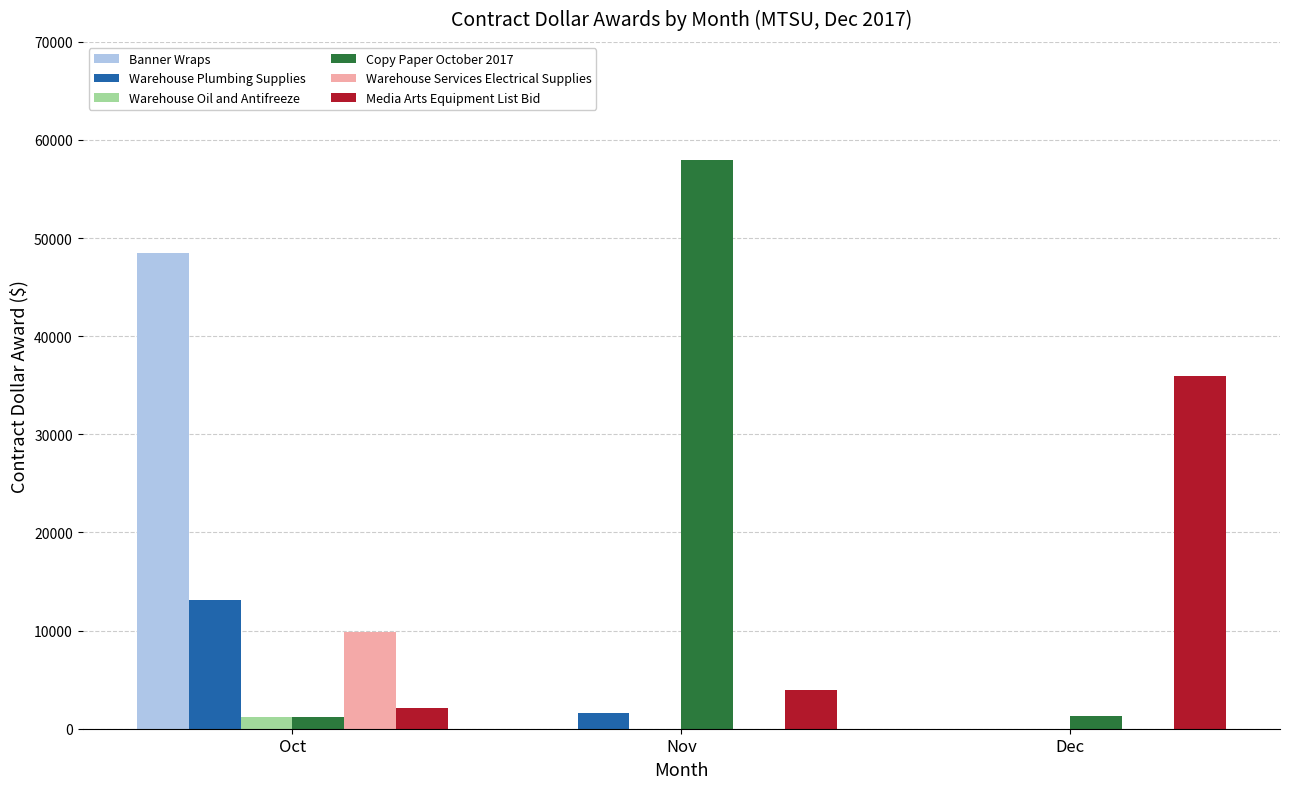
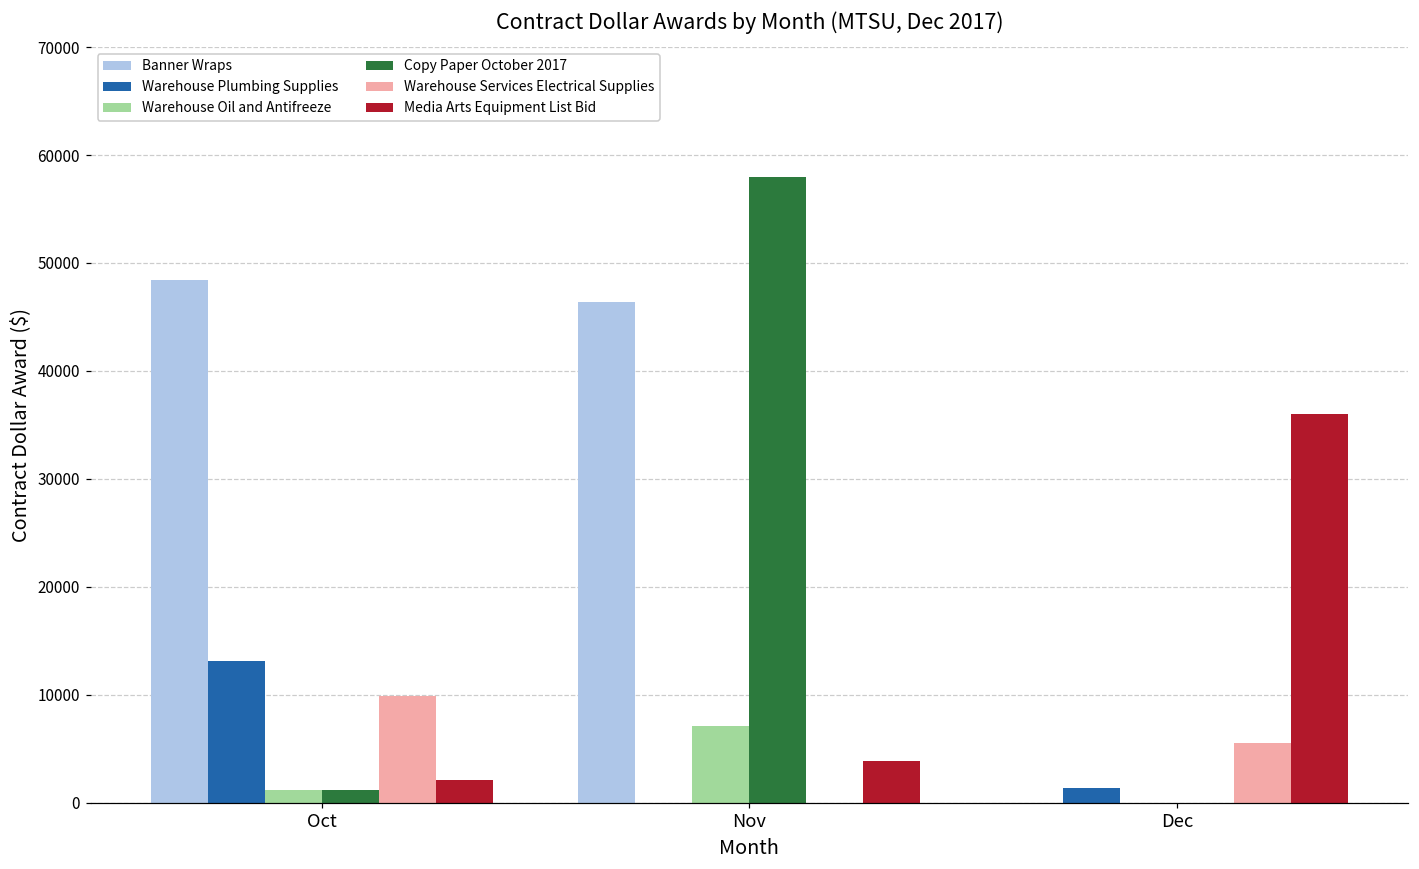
  {
    "Banner Wraps": {
      "Oct": 48000,
-     "Nov": 0,
+     "Nov": 46000,
      "Dec": 0
    },
    "Warehouse Plumbing Supplies": {
      "Oct": 13000,
-     "Nov": 2000,
-     "Dec": 0
+     "Nov": 0,
+     "Dec": 1000
    },
    "Warehouse Oil and Antifreeze": {
      "Oct": 1000,
-     "Nov": 0,
+     "Nov": 7000,
      "Dec": 0
    },
    "Copy Paper October 2017": {
      "Oct": 1000,
      "Nov": 58000,
-     "Dec": 1000
+     "Dec": 0
    },
    "Warehouse Services Electrical Supplies": {
      "Oct": 10000,
      "Nov": 0,
-     "Dec": 0
+     "Dec": 6000
    },
    "Media Arts Equipment List Bid": {
      "Oct": 2000,
      "Nov": 4000,
      "Dec": 36000
    }
  }
